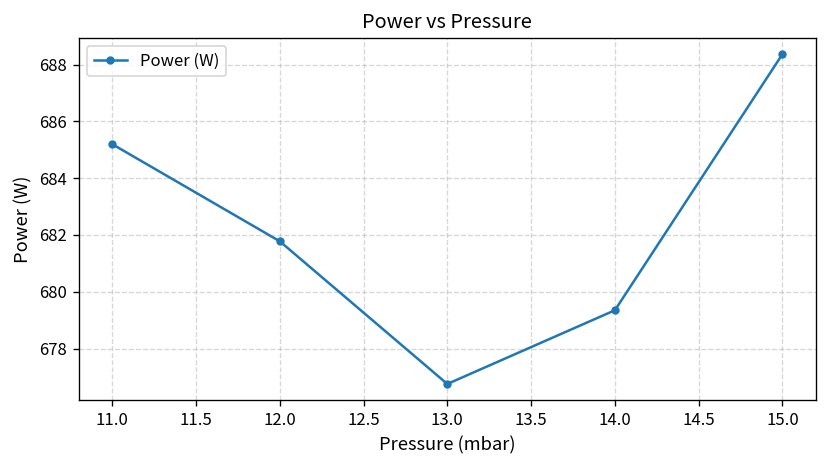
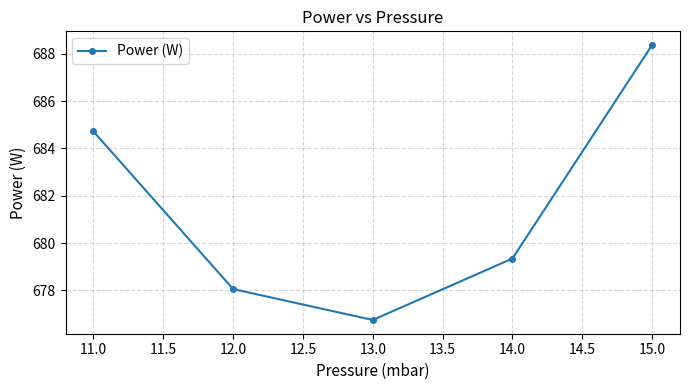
  {
-   "11.0": 685.2,
-   "12.0": 681.8,
+   "11.0": 684.7,
+   "12.0": 678.1,
    "13.0": 676.8,
    "14.0": 679.3,
    "15.0": 688.4
  }
